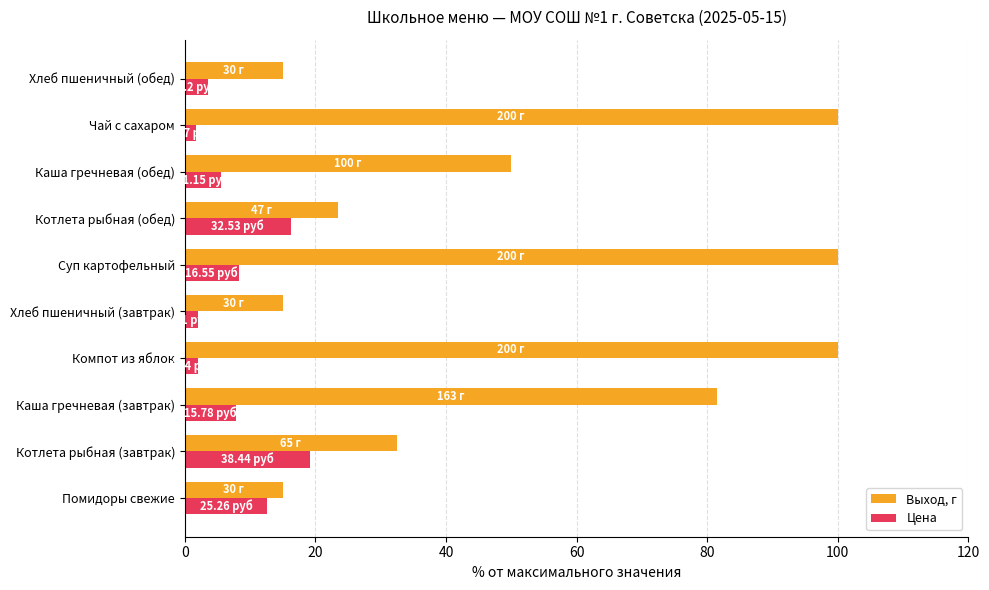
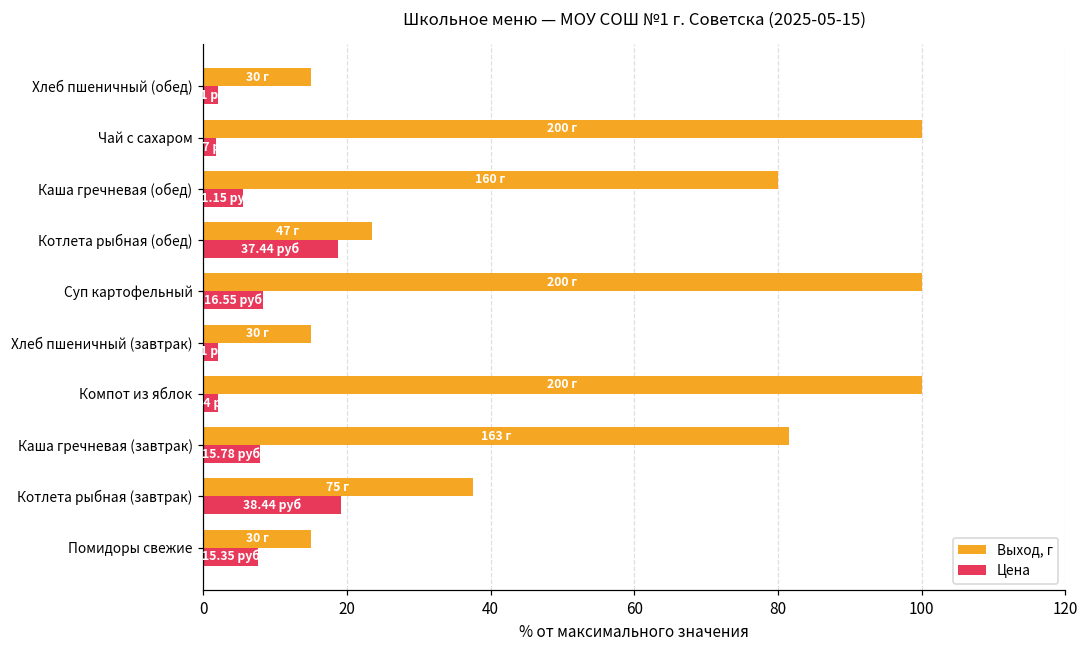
  {
    "Выход, г": {
-     "Каша гречневая (обед)": 100,
-     "Котлета рыбная (завтрак)": 65
+     "Каша гречневая (обед)": 160,
+     "Котлета рыбная (завтрак)": 75
    },
    "Цена": {
-     "Хлеб пшеничный (обед)": 4,
-     "Котлета рыбная (обед)": 32.53,
-     "Помидоры свежие": 25.26
+     "Хлеб пшеничный (обед)": 2,
+     "Котлета рыбная (обед)": 37.44,
+     "Помидоры свежие": 15.35
    }
  }
